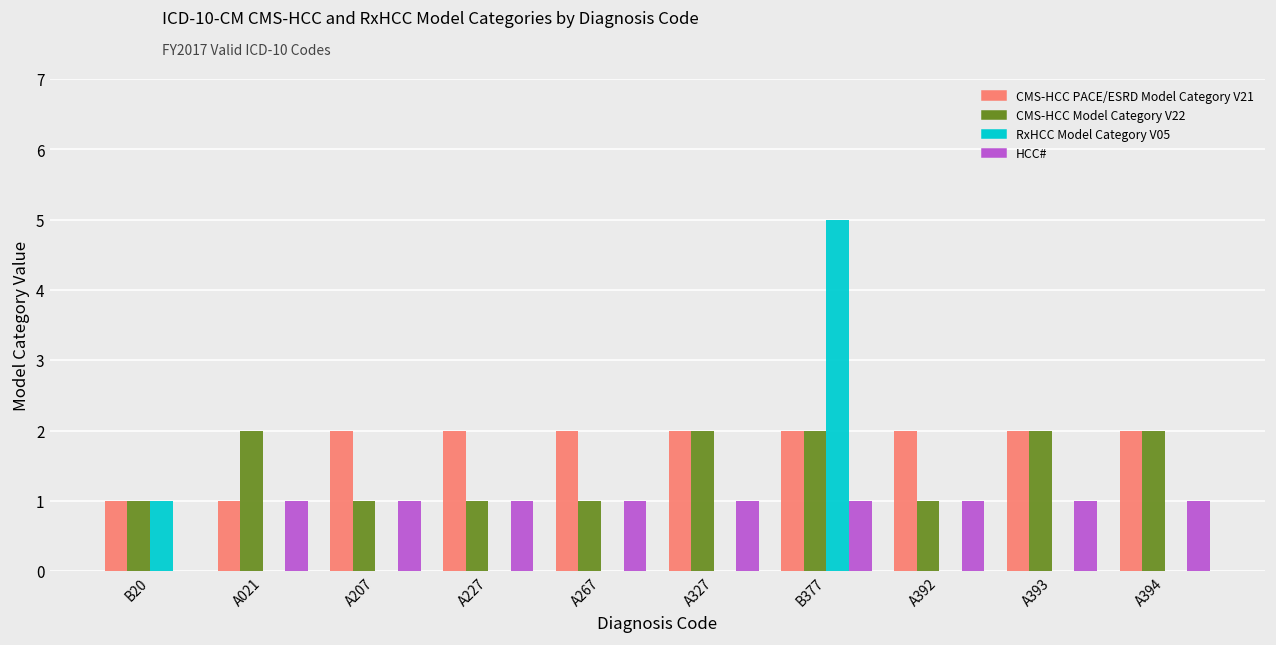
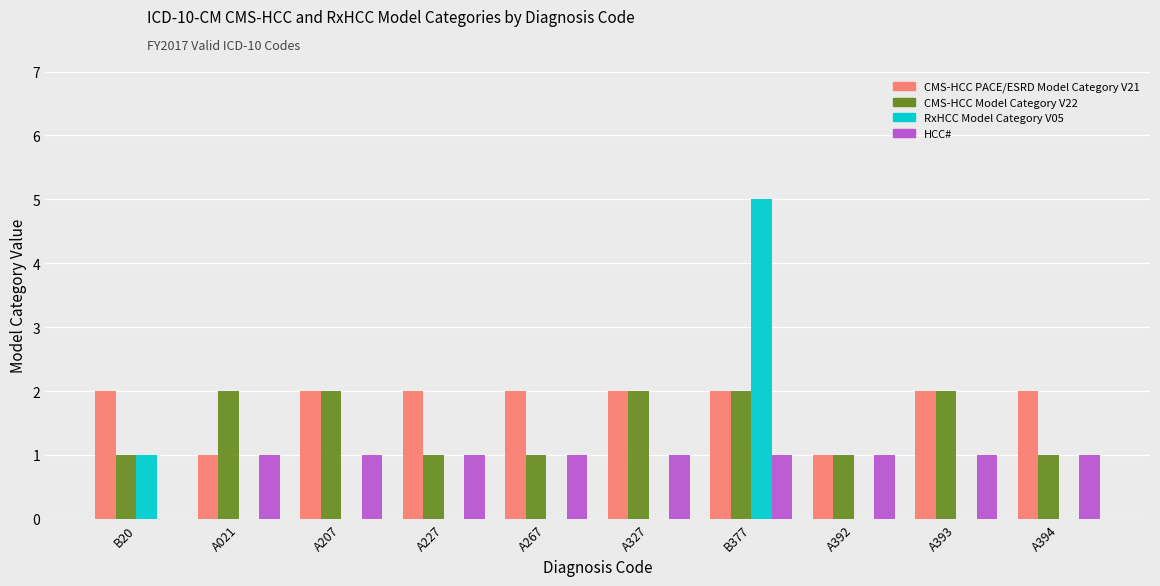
  {
    "CMS-HCC PACE/ESRD Model Category V21": {
-     "B20": 1,
+     "B20": 2,
      "A021": 1,
      "A207": 2,
      "A227": 2,
      "A267": 2,
      "A327": 2,
      "B377": 2,
-     "A392": 2,
+     "A392": 1,
      "A393": 2,
      "A394": 2
    },
    "CMS-HCC Model Category V22": {
      "B20": 1,
      "A021": 2,
-     "A207": 1,
+     "A207": 2,
      "A227": 1,
      "A267": 1,
      "A327": 2,
      "B377": 2,
      "A392": 1,
      "A393": 2,
-     "A394": 2
+     "A394": 1
    },
    "RxHCC Model Category V05": {
      "B20": 1,
      "A021": 0,
      "A207": 0,
      "A227": 0,
      "A267": 0,
      "A327": 0,
      "B377": 5,
      "A392": 0,
      "A393": 0,
      "A394": 0
    },
    "HCC#": {
      "B20": 0,
      "A021": 1,
      "A207": 1,
      "A227": 1,
      "A267": 1,
      "A327": 1,
      "B377": 1,
      "A392": 1,
      "A393": 1,
      "A394": 1
    }
  }
